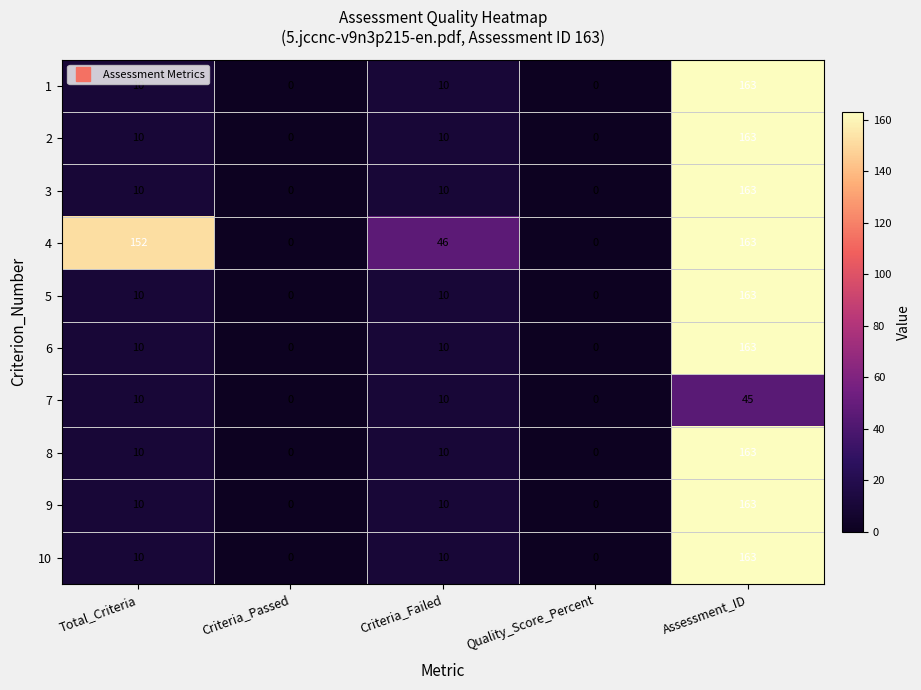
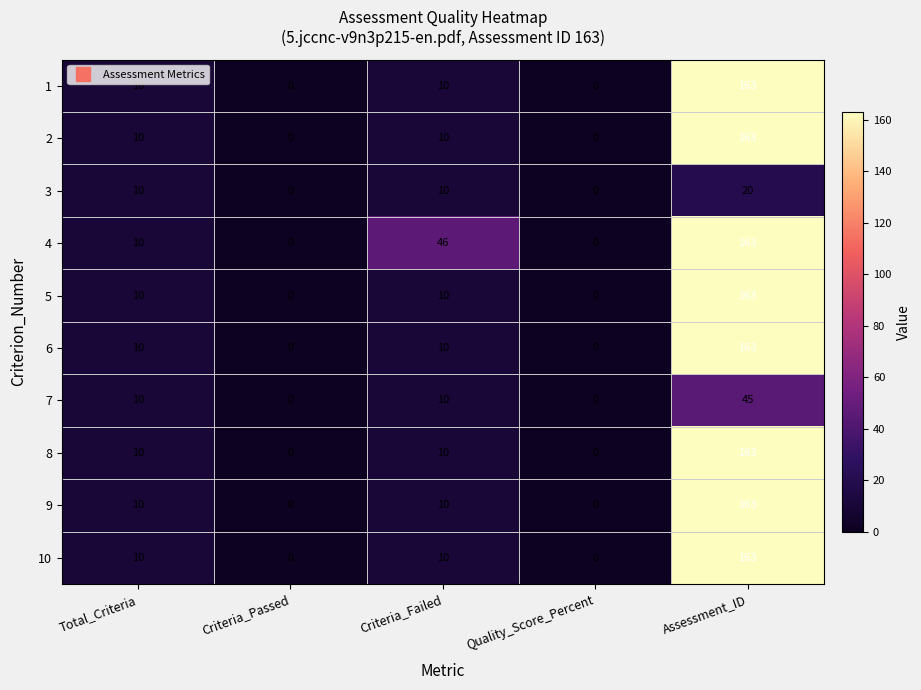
  {
    "1": {
      "Criteria_Failed": 10,
      "Assessment_ID": 163
    },
    "2": {
      "Total_Criteria": 10,
      "Criteria_Failed": 10,
      "Assessment_ID": 163
    },
    "3": {
      "Total_Criteria": 10,
      "Criteria_Failed": 10,
-     "Assessment_ID": 163
+     "Assessment_ID": 20
    },
    "4": {
-     "Total_Criteria": 152,
+     "Total_Criteria": 10,
      "Criteria_Failed": 46,
      "Assessment_ID": 163
    },
    "5": {
      "Total_Criteria": 10,
      "Criteria_Failed": 10,
      "Assessment_ID": 163
    },
    "6": {
      "Total_Criteria": 10,
      "Criteria_Failed": 10,
      "Assessment_ID": 163
    },
    "7": {
      "Total_Criteria": 10,
      "Criteria_Failed": 10,
      "Assessment_ID": 45
    },
    "8": {
      "Total_Criteria": 10,
      "Criteria_Failed": 10,
      "Assessment_ID": 163
    },
    "9": {
      "Total_Criteria": 10,
      "Criteria_Failed": 10,
      "Assessment_ID": 163
    },
    "10": {
      "Total_Criteria": 10,
      "Criteria_Failed": 10,
      "Assessment_ID": 163
    }
  }
